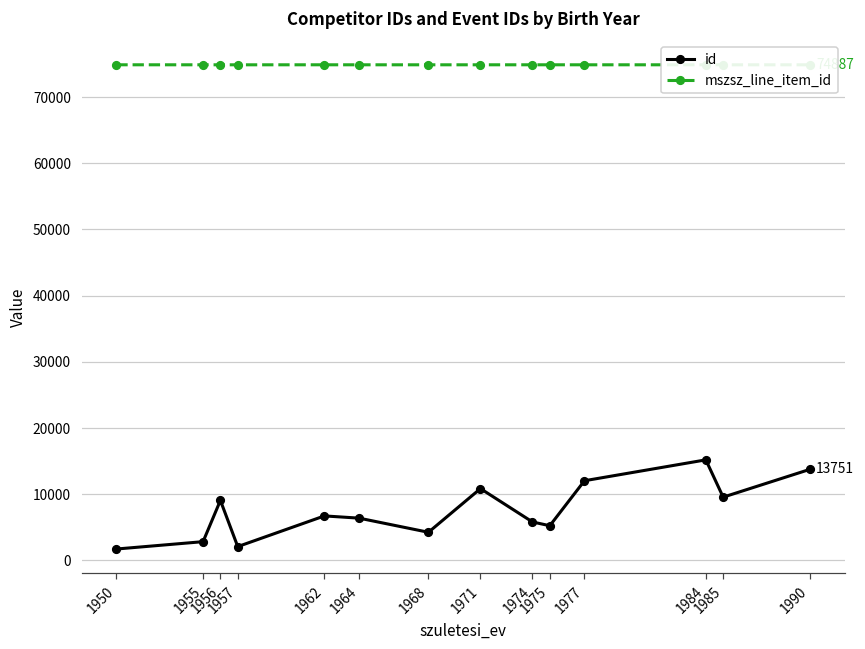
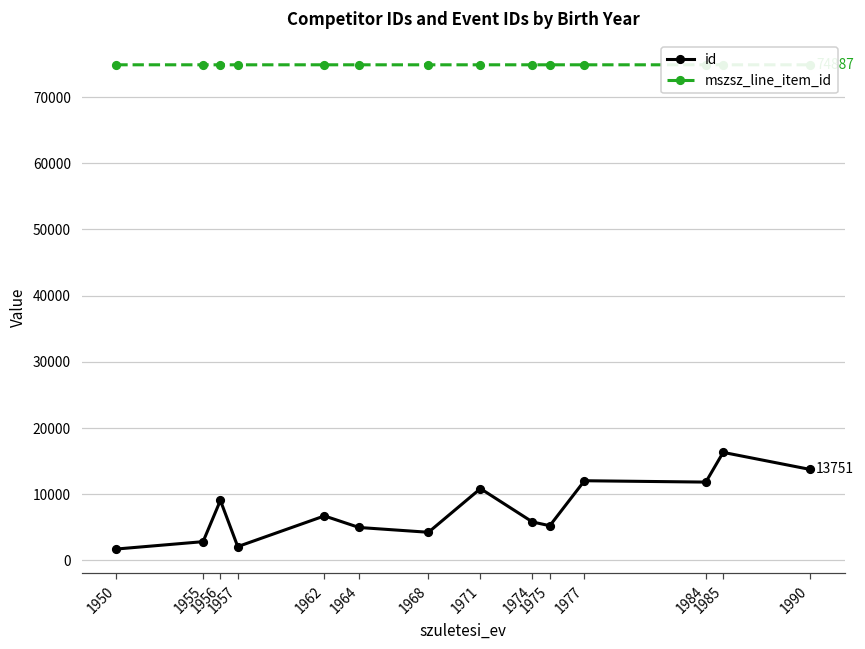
  {
    "id": {
      "1950": 2000,
      "1955": 3000,
      "1956": 9000,
      "1957": 2000,
      "1962": 7000,
-     "1964": 6000,
+     "1964": 5000,
      "1968": 4000,
      "1971": 11000,
      "1974": 6000,
      "1975": 5000,
      "1977": 12000,
-     "1984": 15000,
-     "1985": 10000
+     "1984": 12000,
+     "1985": 16000
    },
    "mszsz_line_item_id": {
      "1950": 75000,
      "1955": 75000,
      "1956": 75000,
      "1957": 75000,
      "1962": 75000,
      "1964": 75000,
      "1968": 75000,
      "1971": 75000,
      "1974": 75000,
      "1975": 75000,
      "1977": 75000
    }
  }
